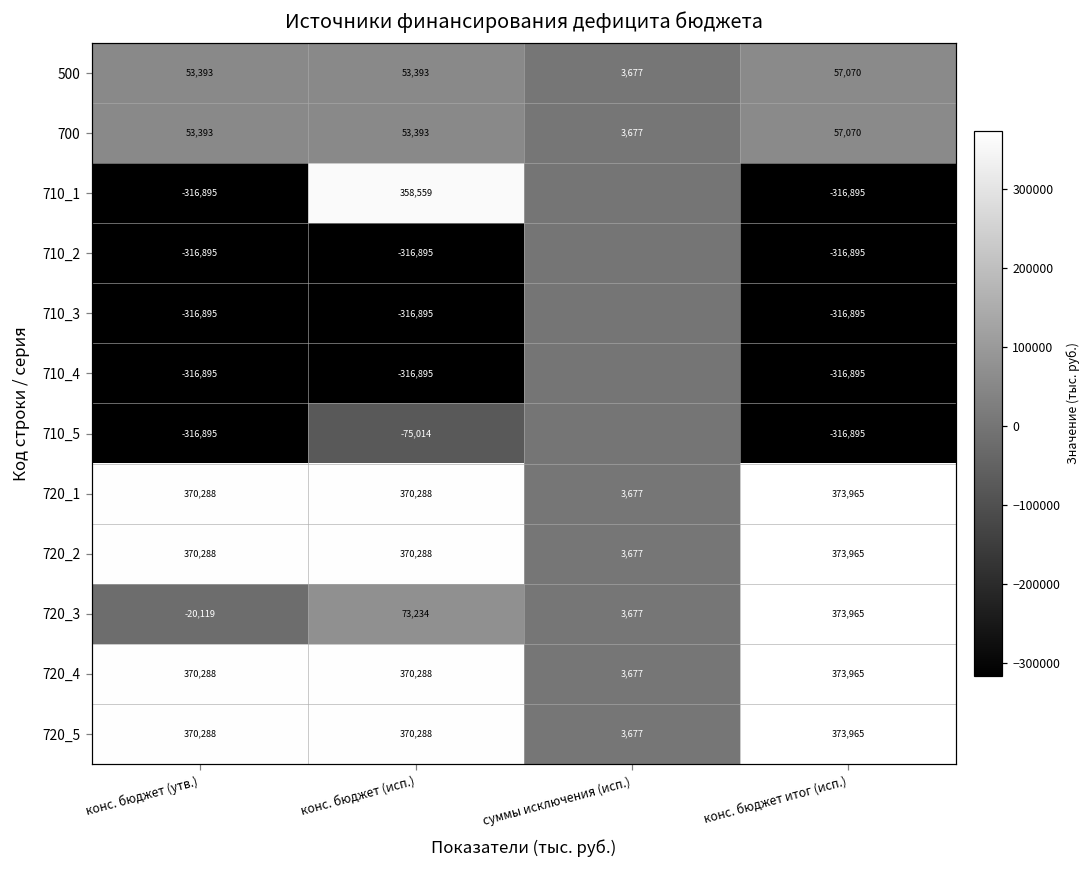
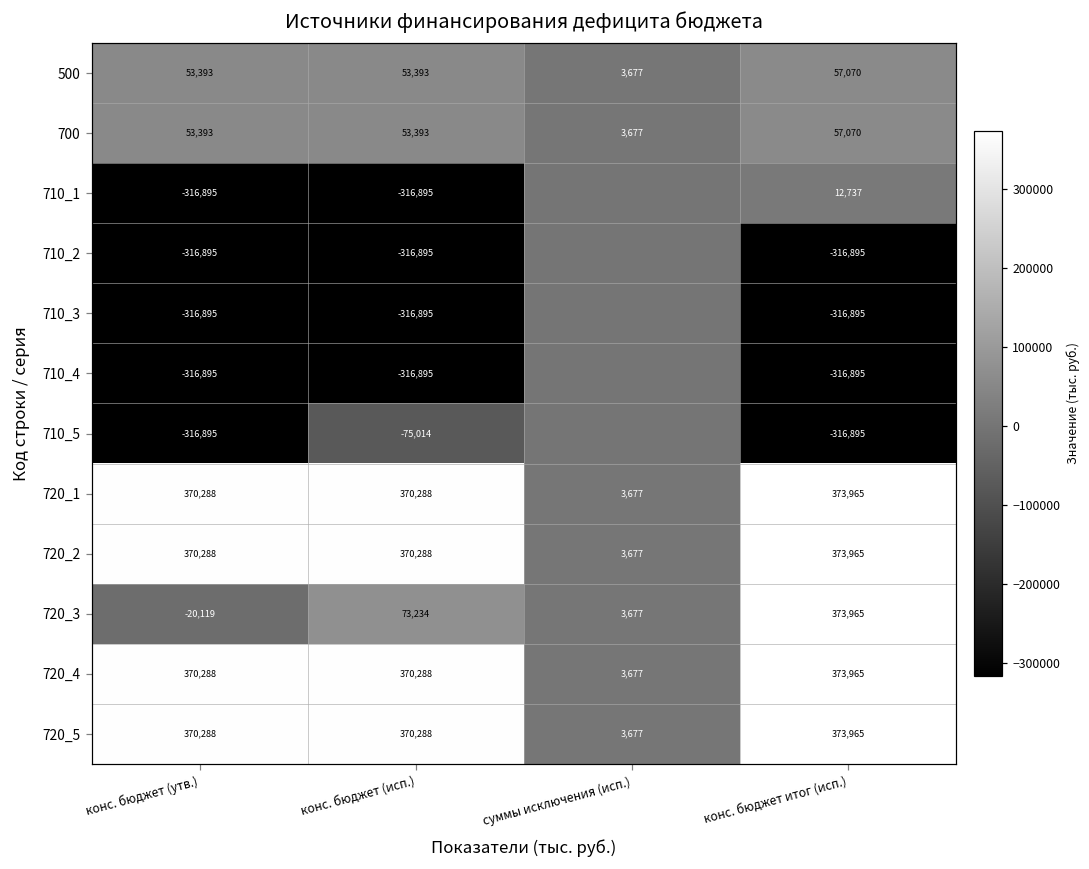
  {
    "500": {
      "конс. бюджет (утв.)": "53,393",
      "конс. бюджет (исп.)": "53,393",
      "суммы исключения (исп.)": "3,677",
      "конс. бюджет итог (исп.)": "57,070"
    },
    "700": {
      "конс. бюджет (утв.)": "53,393",
      "конс. бюджет (исп.)": "53,393",
      "суммы исключения (исп.)": "3,677",
      "конс. бюджет итог (исп.)": "57,070"
    },
    "710_1": {
      "конс. бюджет (утв.)": "-316,895",
-     "конс. бюджет (исп.)": "358,559",
-     "конс. бюджет итог (исп.)": "-316,895"
+     "конс. бюджет (исп.)": "-316,895",
+     "конс. бюджет итог (исп.)": "12,737"
    },
    "710_2": {
      "конс. бюджет (утв.)": "-316,895",
      "конс. бюджет (исп.)": "-316,895",
      "конс. бюджет итог (исп.)": "-316,895"
    },
    "710_3": {
      "конс. бюджет (утв.)": "-316,895",
      "конс. бюджет (исп.)": "-316,895",
      "конс. бюджет итог (исп.)": "-316,895"
    },
    "710_4": {
      "конс. бюджет (утв.)": "-316,895",
      "конс. бюджет (исп.)": "-316,895",
      "конс. бюджет итог (исп.)": "-316,895"
    },
    "710_5": {
      "конс. бюджет (утв.)": "-316,895",
      "конс. бюджет (исп.)": "-75,014",
      "конс. бюджет итог (исп.)": "-316,895"
    },
    "720_1": {
      "конс. бюджет (утв.)": "370,288",
      "конс. бюджет (исп.)": "370,288",
      "суммы исключения (исп.)": "3,677",
      "конс. бюджет итог (исп.)": "373,965"
    },
    "720_2": {
      "конс. бюджет (утв.)": "370,288",
      "конс. бюджет (исп.)": "370,288",
      "суммы исключения (исп.)": "3,677",
      "конс. бюджет итог (исп.)": "373,965"
    },
    "720_3": {
      "конс. бюджет (утв.)": "-20,119",
      "конс. бюджет (исп.)": "73,234",
      "суммы исключения (исп.)": "3,677",
      "конс. бюджет итог (исп.)": "373,965"
    },
    "720_4": {
      "конс. бюджет (утв.)": "370,288",
      "конс. бюджет (исп.)": "370,288",
      "суммы исключения (исп.)": "3,677",
      "конс. бюджет итог (исп.)": "373,965"
    },
    "720_5": {
      "конс. бюджет (утв.)": "370,288",
      "конс. бюджет (исп.)": "370,288",
      "суммы исключения (исп.)": "3,677",
      "конс. бюджет итог (исп.)": "373,965"
    }
  }
